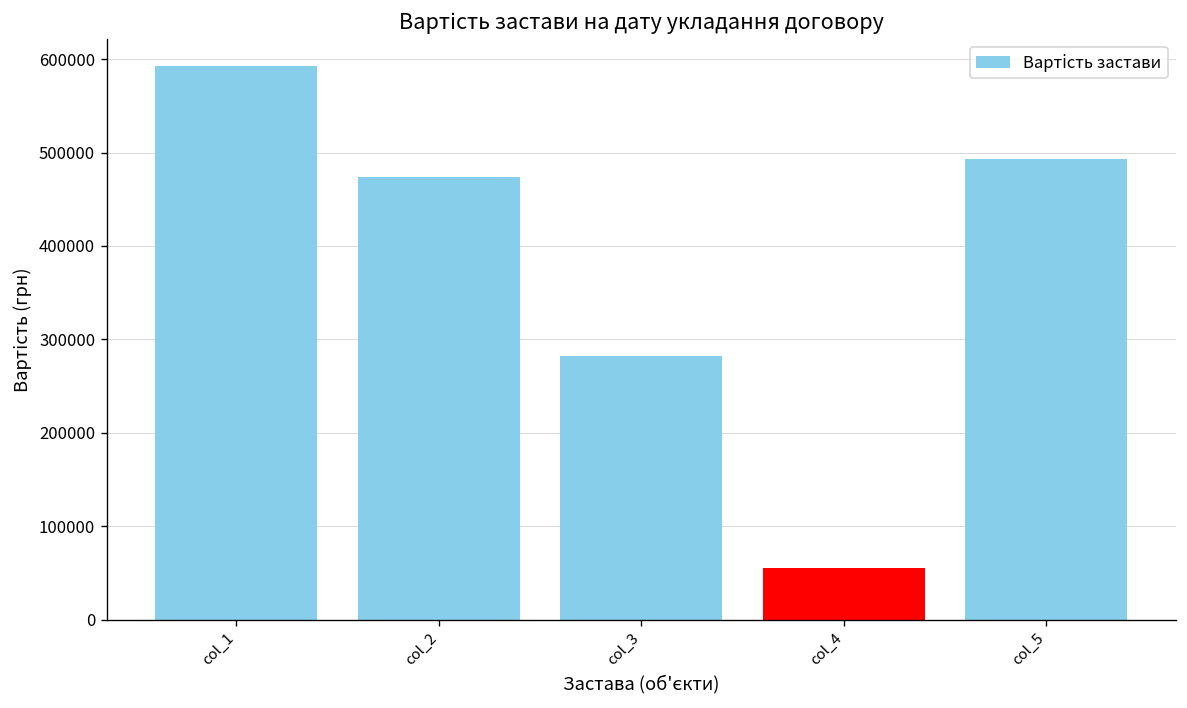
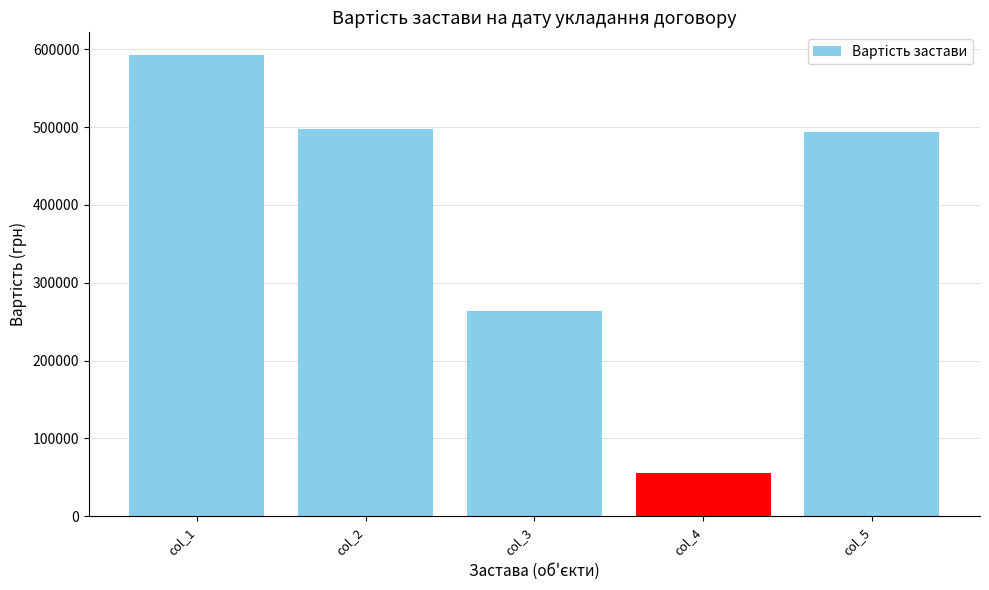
  {
    "col_1": 590000,
-   "col_2": 470000,
-   "col_3": 280000,
+   "col_2": 500000,
+   "col_3": 260000,
    "col_4": 60000,
    "col_5": 490000
  }
